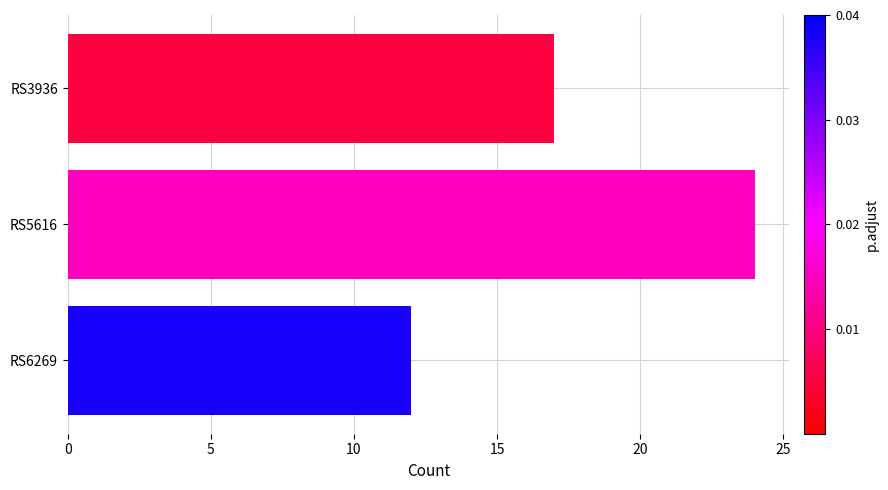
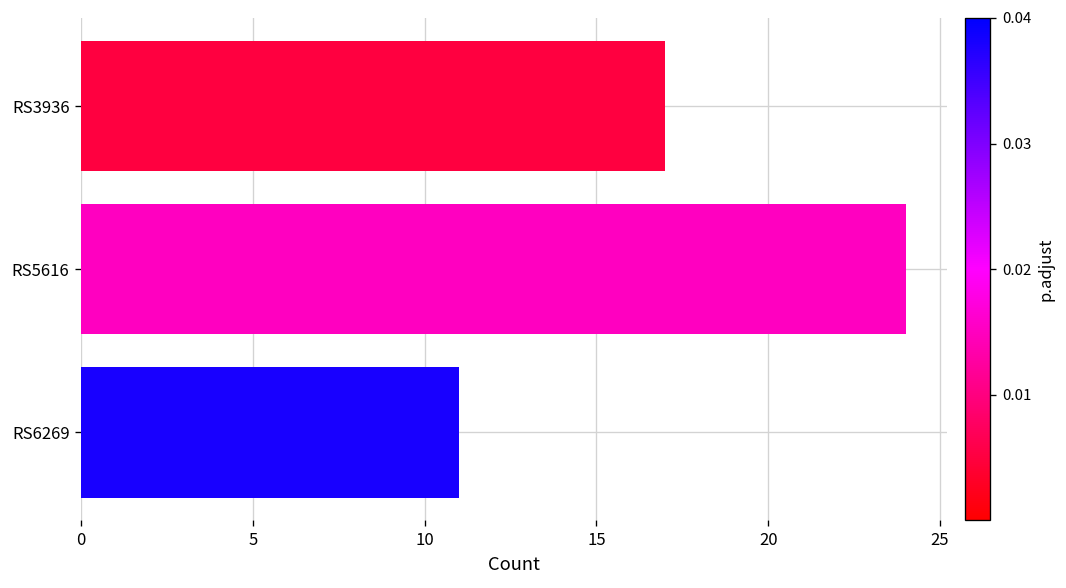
  {
    "RS3936": 17,
    "RS5616": 24,
-   "RS6269": 12
+   "RS6269": 11
  }
